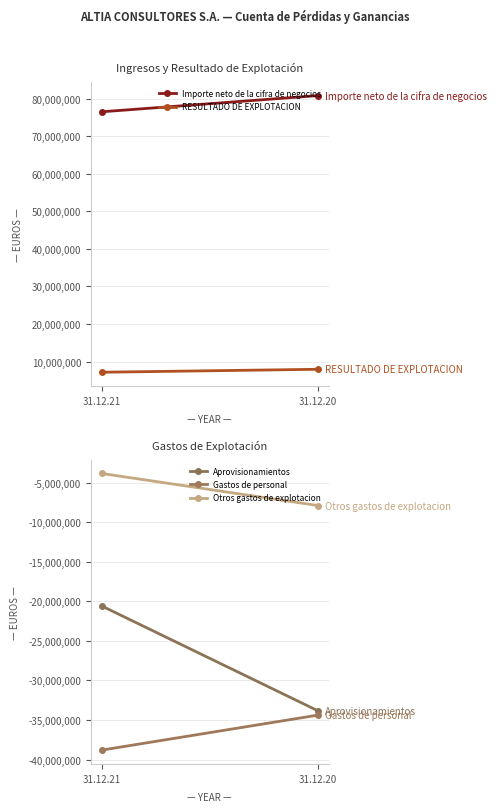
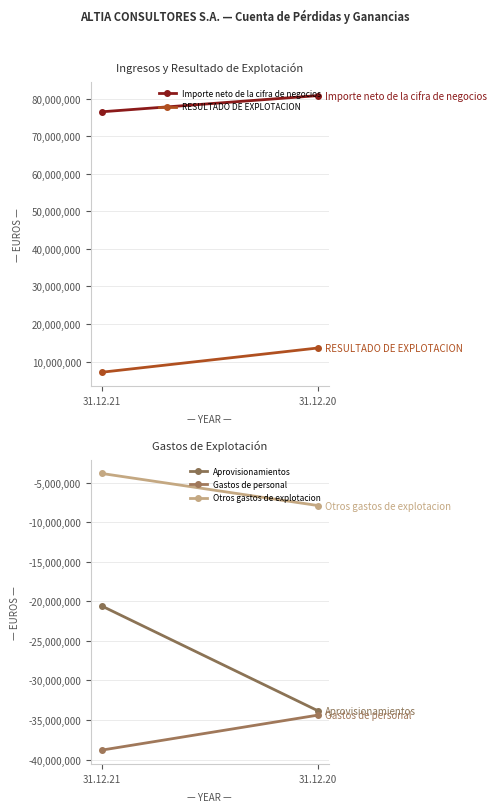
  {
    "Ingresos y Resultado de Explotación": {
      "Importe neto de la cifra de negocios": {
        "31.12.21": "76,000,000",
        "31.12.20": "81,000,000"
      },
      "RESULTADO DE EXPLOTACION": {
        "31.12.21": "7,000,000",
-       "31.12.20": "8,000,000"
+       "31.12.20": "14,000,000"
      }
    },
    "Gastos de Explotación": {
      "Otros gastos de explotacion": {
        "31.12.21": "-4,000,000",
        "31.12.20": "-8,000,000"
      }
    }
  }
